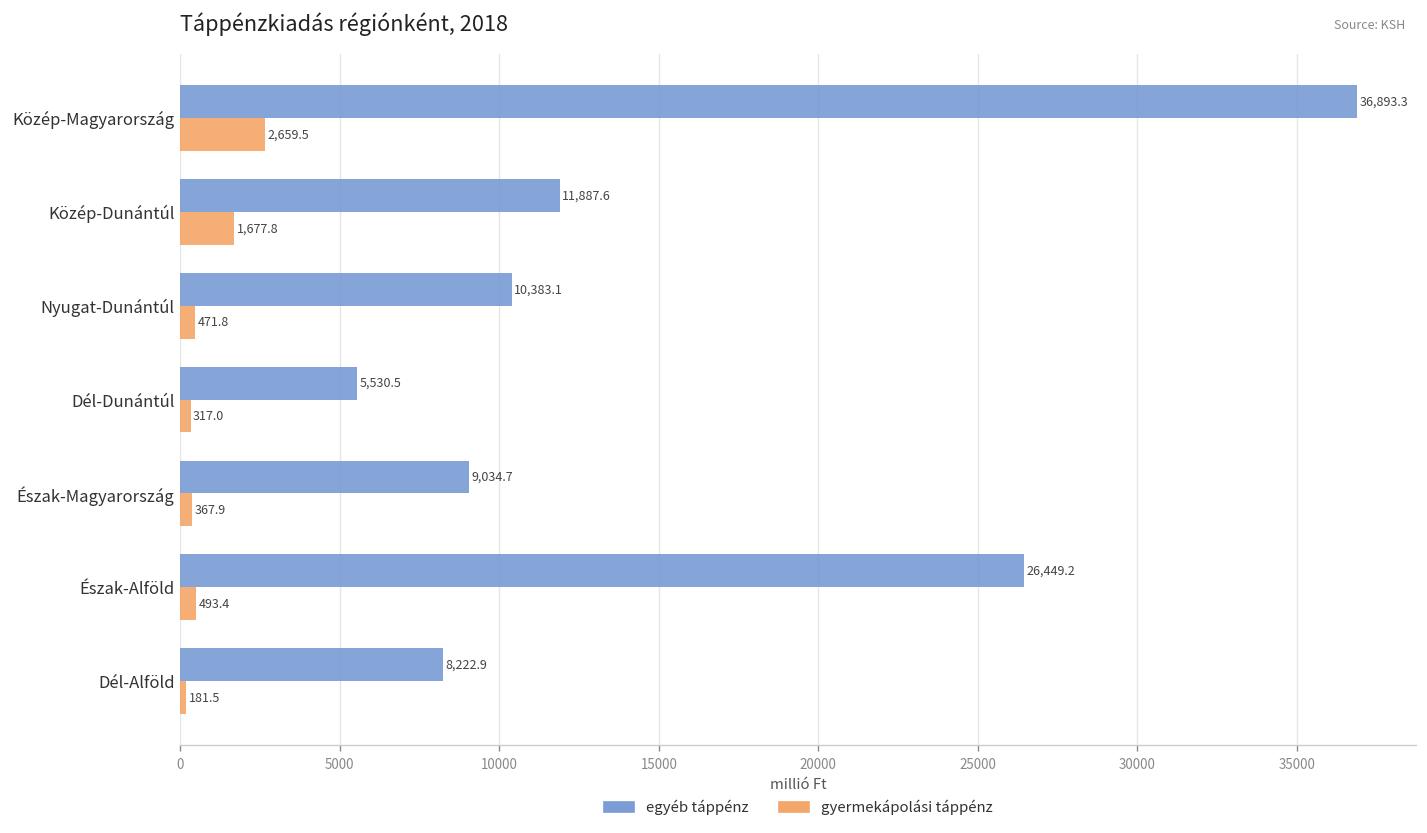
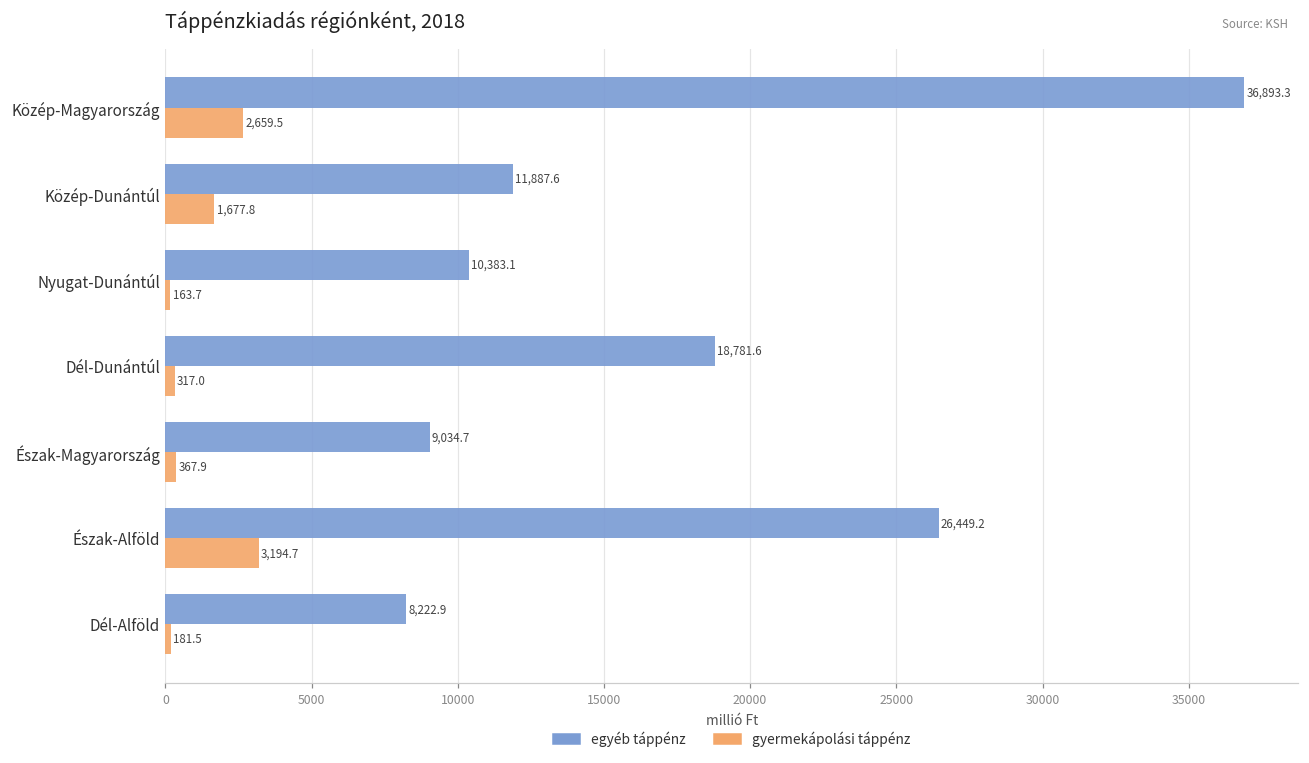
  {
    "egyéb táppénz": {
      "Közép-Magyarország": "36,893.3",
      "Közép-Dunántúl": "11,887.6",
      "Nyugat-Dunántúl": "10,383.1",
-     "Dél-Dunántúl": "5,530.5",
+     "Dél-Dunántúl": "18,781.6",
      "Észak-Magyarország": "9,034.7",
      "Észak-Alföld": "26,449.2",
      "Dél-Alföld": "8,222.9"
    },
    "gyermekápolási táppénz": {
      "Közép-Magyarország": "2,659.5",
      "Közép-Dunántúl": "1,677.8",
-     "Nyugat-Dunántúl": "471.8",
+     "Nyugat-Dunántúl": "163.7",
      "Dél-Dunántúl": "317.0",
      "Észak-Magyarország": "367.9",
-     "Észak-Alföld": "493.4",
+     "Észak-Alföld": "3,194.7",
      "Dél-Alföld": "181.5"
    }
  }
